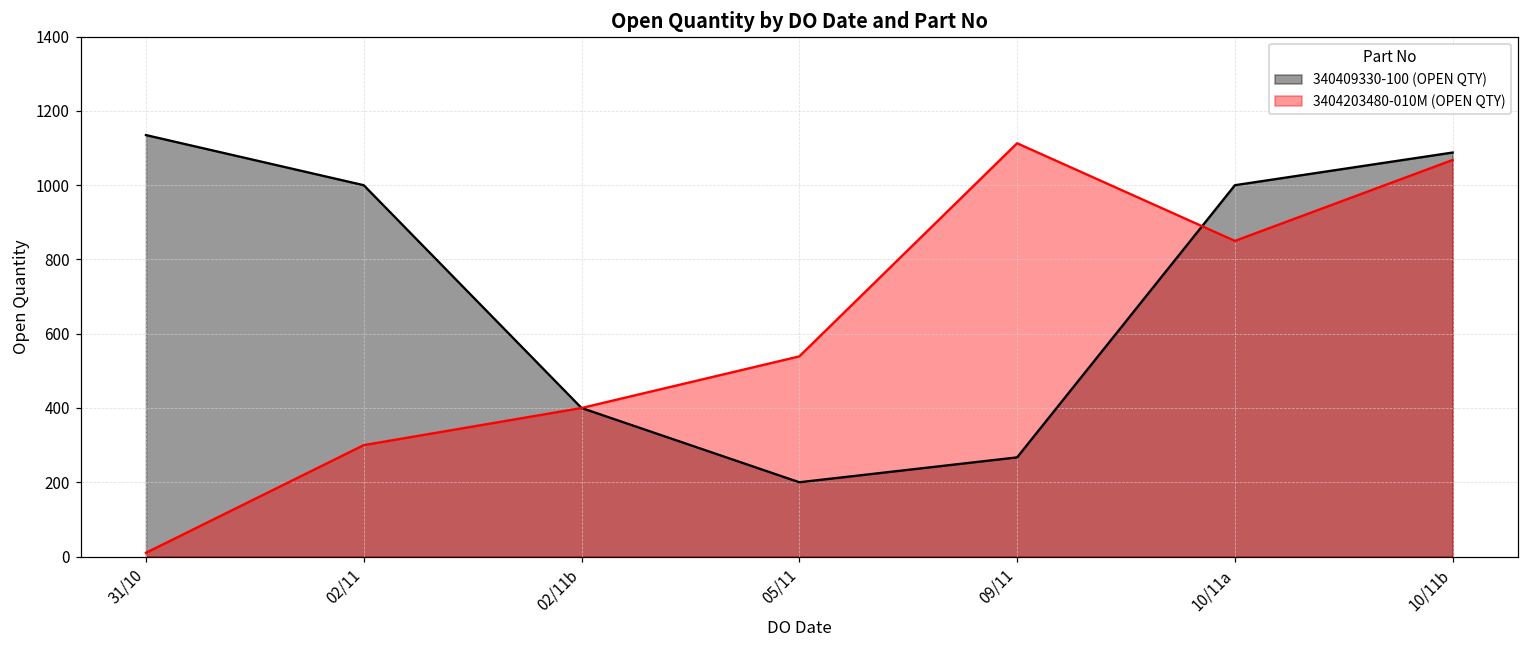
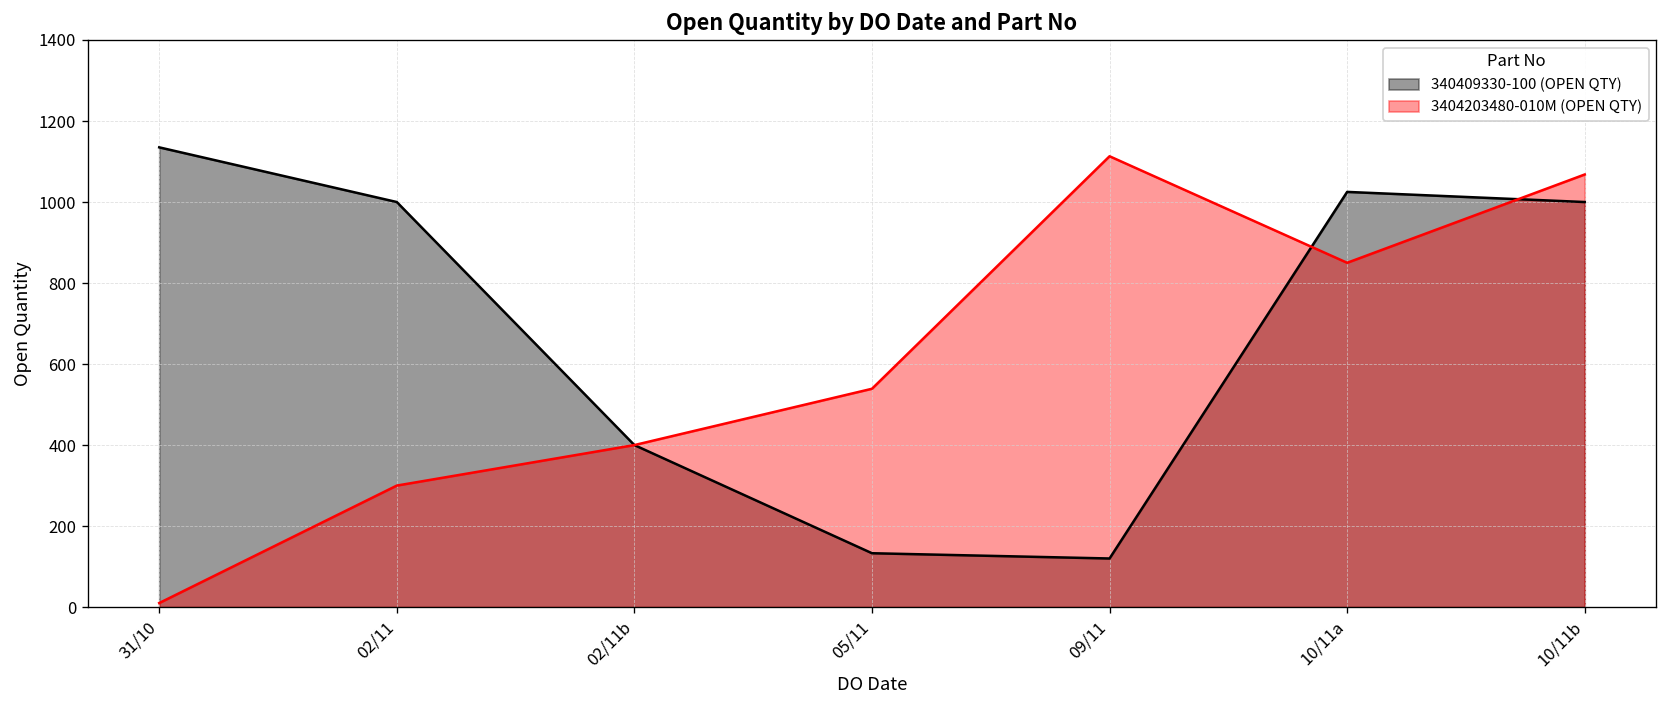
  {
    "340409330-100 (OPEN QTY)": {
      "31/10": 1140,
      "02/11": 1000,
-     "05/11": 200,
-     "09/11": 270,
-     "10/11a": 1000,
-     "10/11b": 1090
+     "05/11": 130,
+     "09/11": 120,
+     "10/11a": 1030,
+     "10/11b": 1000
    },
    "3404203480-010M (OPEN QTY)": {
      "31/10": 10,
      "02/11": 300,
      "05/11": 540,
      "09/11": 1110,
      "10/11a": 850,
      "10/11b": 1070
    }
  }
